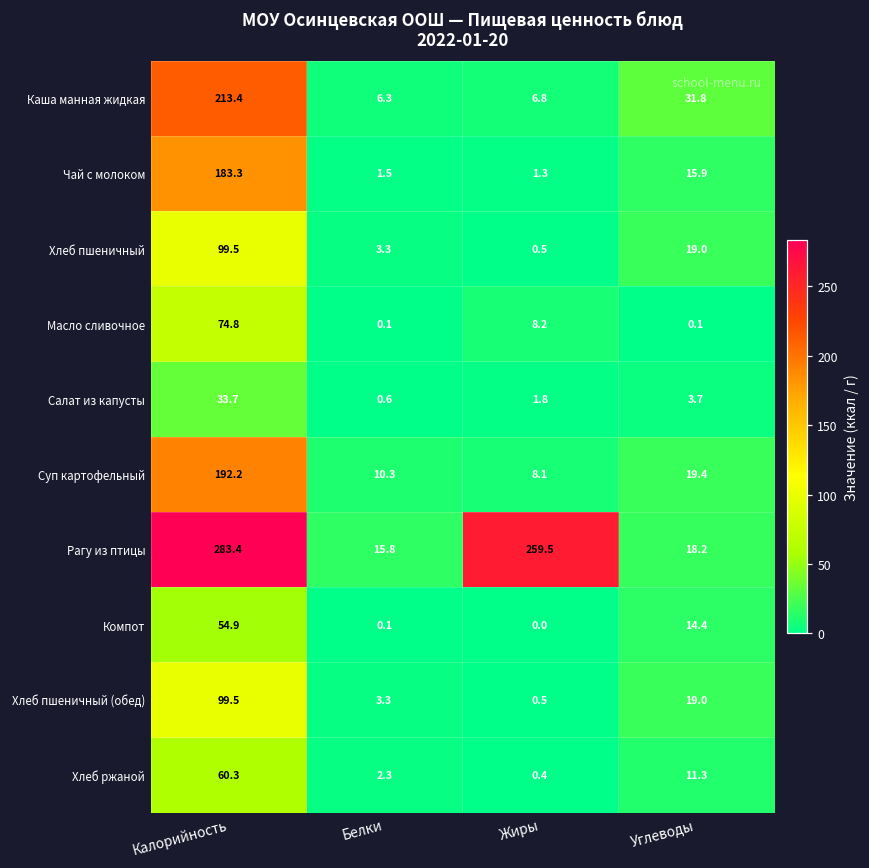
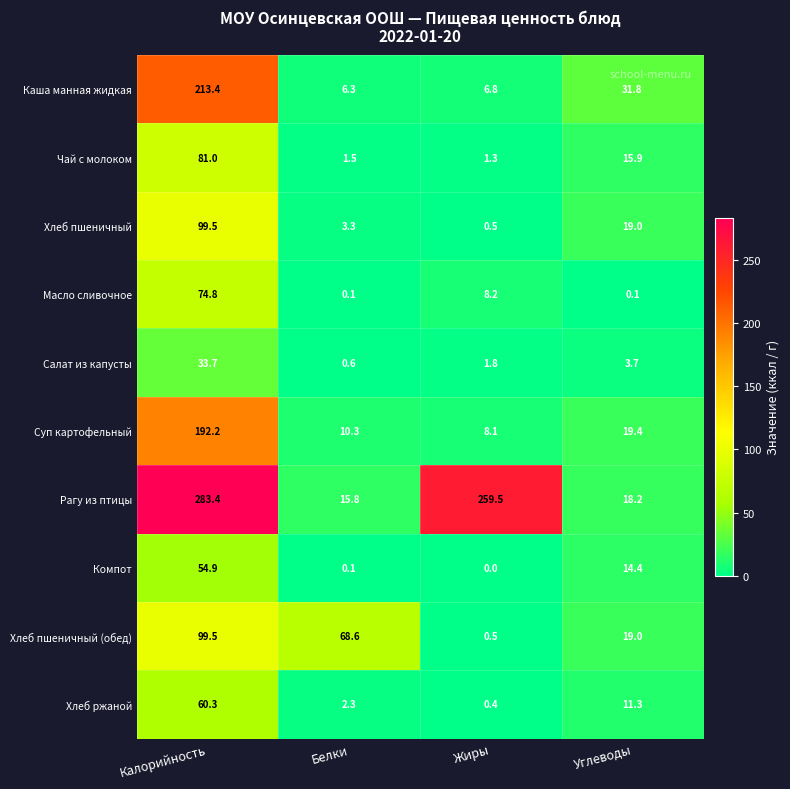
  {
    "Каша манная жидкая": {
      "Калорийность": 213.4,
      "Белки": 6.3,
      "Жиры": 6.8
    },
    "Чай с молоком": {
-     "Калорийность": 183.3,
+     "Калорийность": 81.0,
      "Белки": 1.5,
      "Жиры": 1.3,
      "Углеводы": 15.9
    },
    "Хлеб пшеничный": {
      "Калорийность": 99.5,
      "Белки": 3.3,
      "Жиры": 0.5,
      "Углеводы": 19.0
    },
    "Масло сливочное": {
      "Калорийность": 74.8,
      "Белки": 0.1,
      "Жиры": 8.2,
      "Углеводы": 0.1
    },
    "Салат из капусты": {
      "Калорийность": 33.7,
      "Белки": 0.6,
      "Жиры": 1.8,
      "Углеводы": 3.7
    },
    "Суп картофельный": {
      "Калорийность": 192.2,
      "Белки": 10.3,
      "Жиры": 8.1,
      "Углеводы": 19.4
    },
    "Рагу из птицы": {
      "Калорийность": 283.4,
      "Белки": 15.8,
      "Жиры": 259.5,
      "Углеводы": 18.2
    },
    "Компот": {
      "Калорийность": 54.9,
      "Белки": 0.1,
      "Жиры": 0.0,
      "Углеводы": 14.4
    },
    "Хлеб пшеничный (обед)": {
      "Калорийность": 99.5,
-     "Белки": 3.3,
+     "Белки": 68.6,
      "Жиры": 0.5,
      "Углеводы": 19.0
    },
    "Хлеб ржаной": {
      "Калорийность": 60.3,
      "Белки": 2.3,
      "Жиры": 0.4,
      "Углеводы": 11.3
    }
  }
